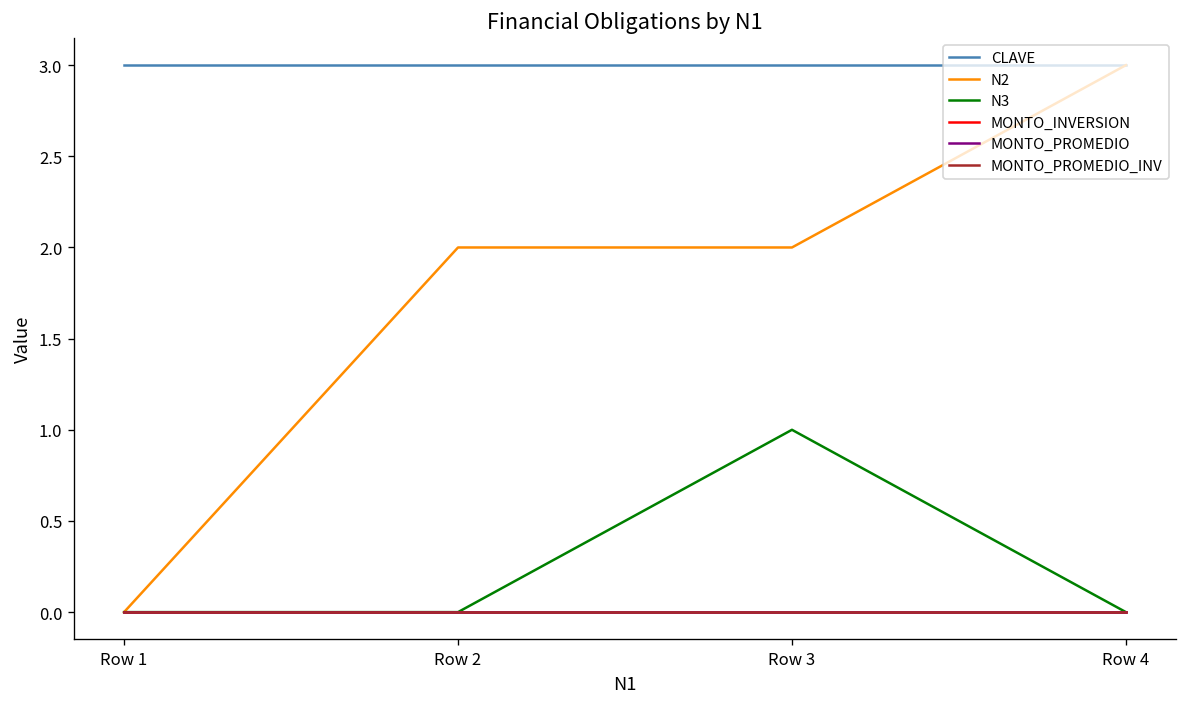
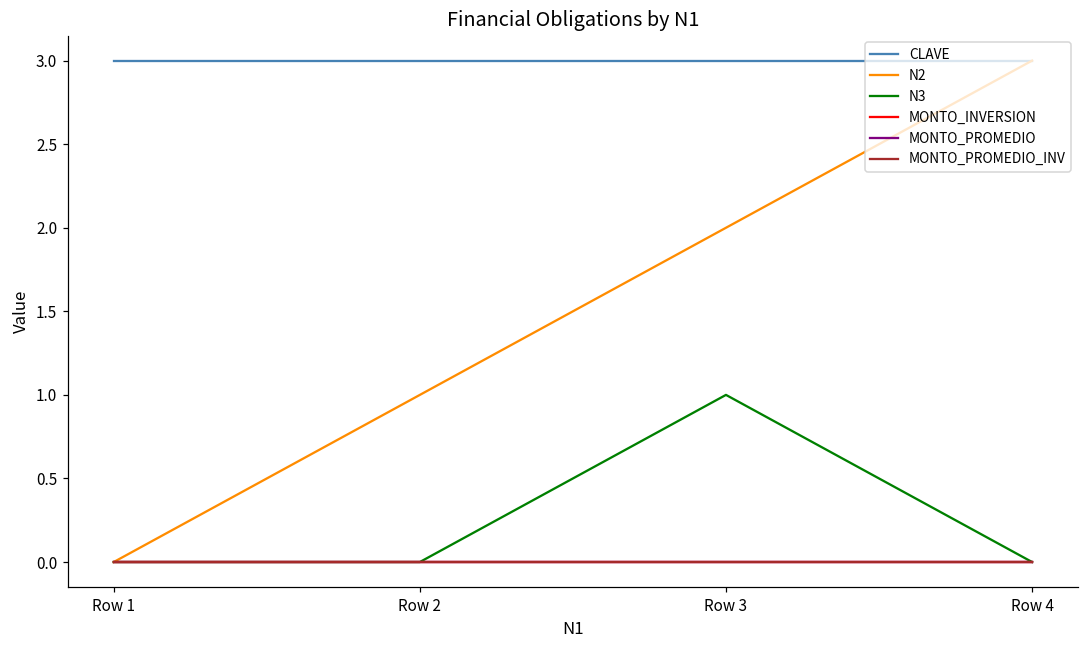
  {
    "CLAVE": {
      "Row 1": 3,
      "Row 2": 3,
      "Row 3": 3
    },
    "N2": {
-     "Row 2": 2,
+     "Row 2": 1,
      "Row 3": 2
    },
    "N3": {
      "Row 3": 1
    },
    "MONTO_PROMEDIO_INV": {
      "Row 3": 0
    }
  }
